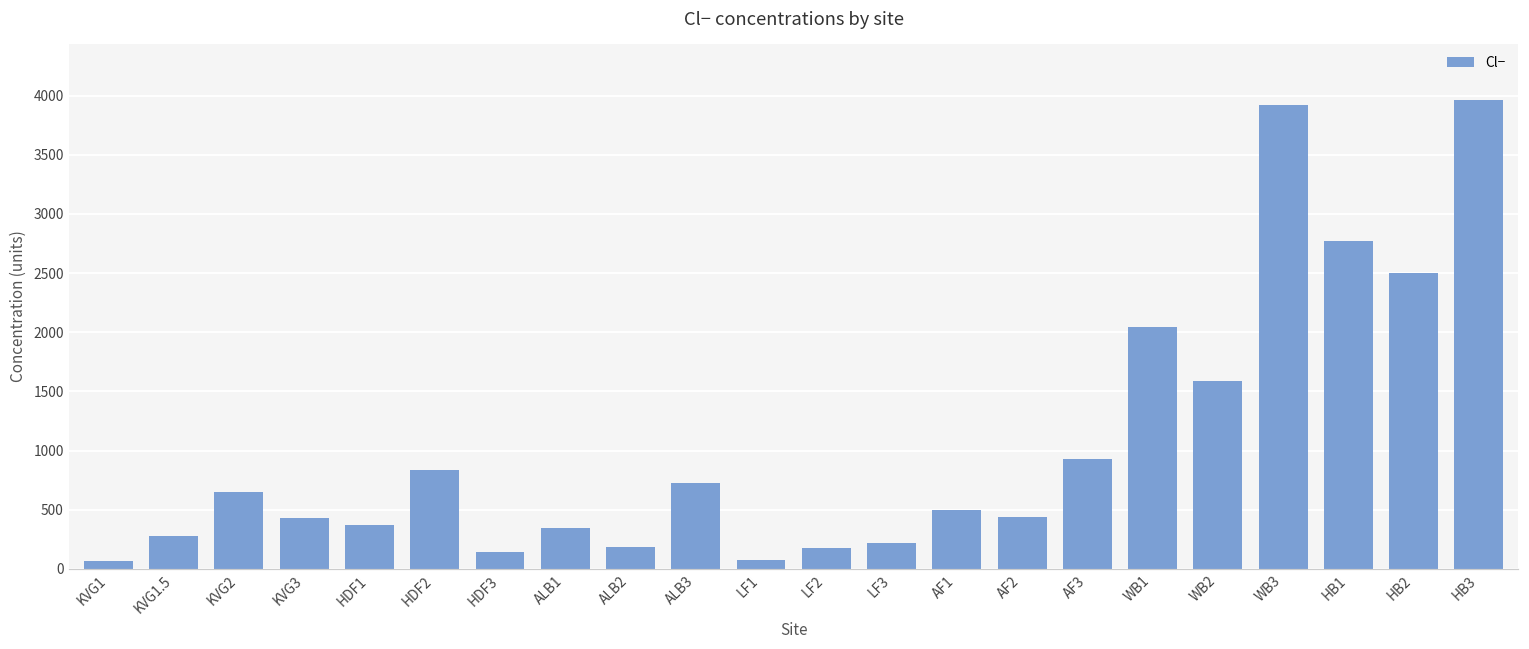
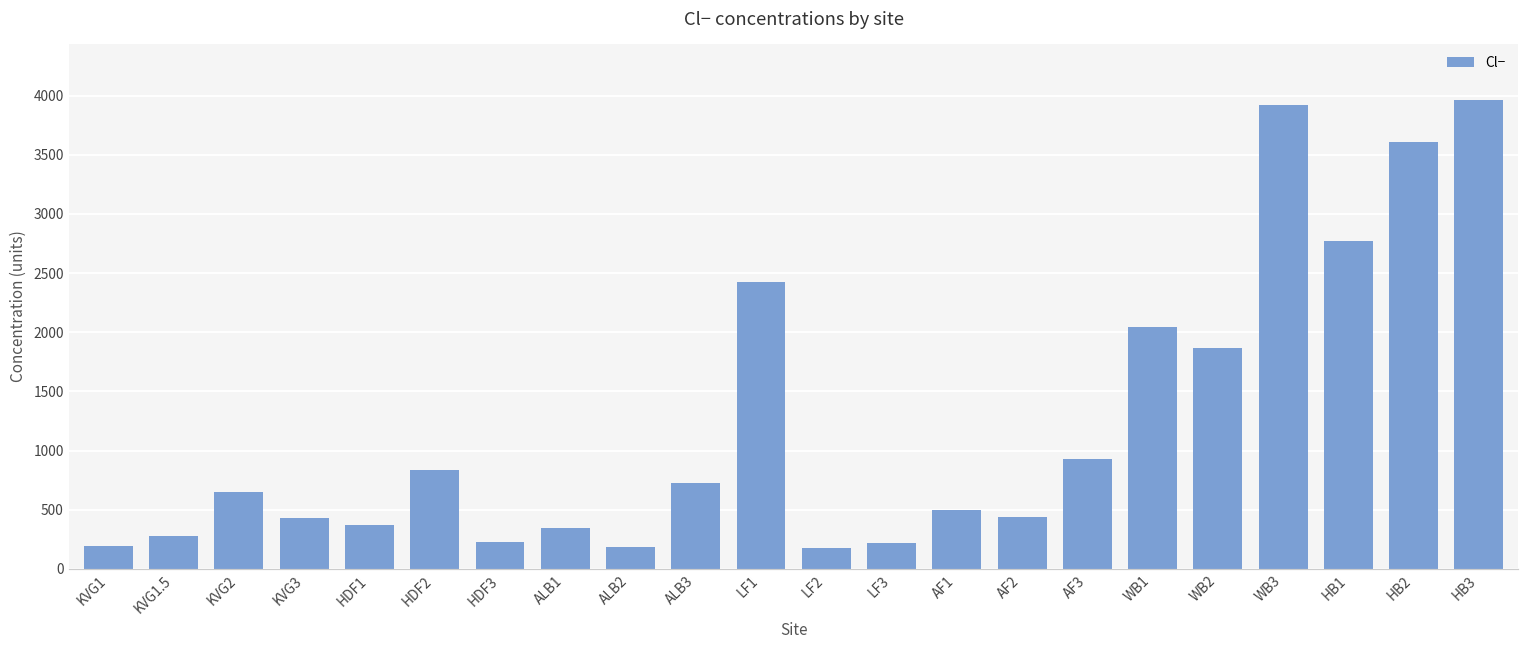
  {
-   "KVG1": 70,
+   "KVG1": 190,
    "KVG1.5": 280,
    "KVG2": 650,
    "KVG3": 430,
    "HDF1": 370,
    "HDF2": 830,
-   "HDF3": 140,
+   "HDF3": 230,
    "ALB1": 340,
    "ALB2": 190,
    "ALB3": 730,
-   "LF1": 80,
+   "LF1": 2430,
    "LF2": 170,
    "LF3": 220,
    "AF1": 500,
    "AF2": 440,
    "AF3": 930,
    "WB1": 2040,
-   "WB2": 1580,
+   "WB2": 1870,
    "WB3": 3920,
    "HB1": 2770,
-   "HB2": 2500,
+   "HB2": 3610,
    "HB3": 3960
  }
